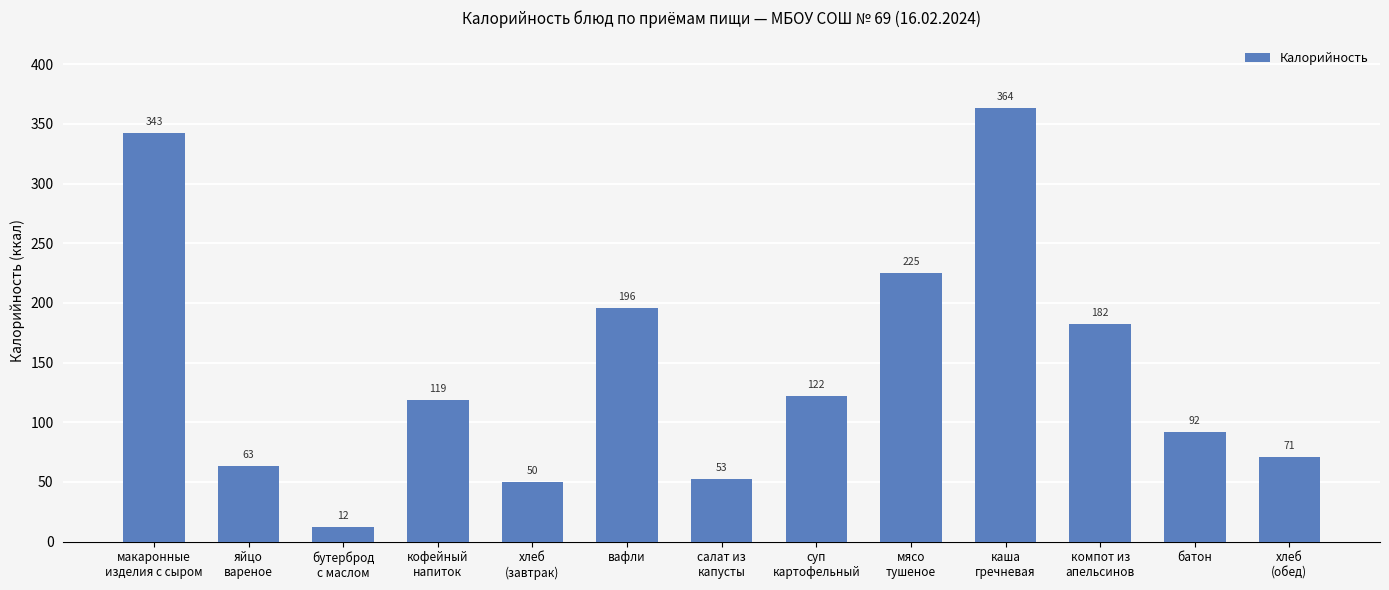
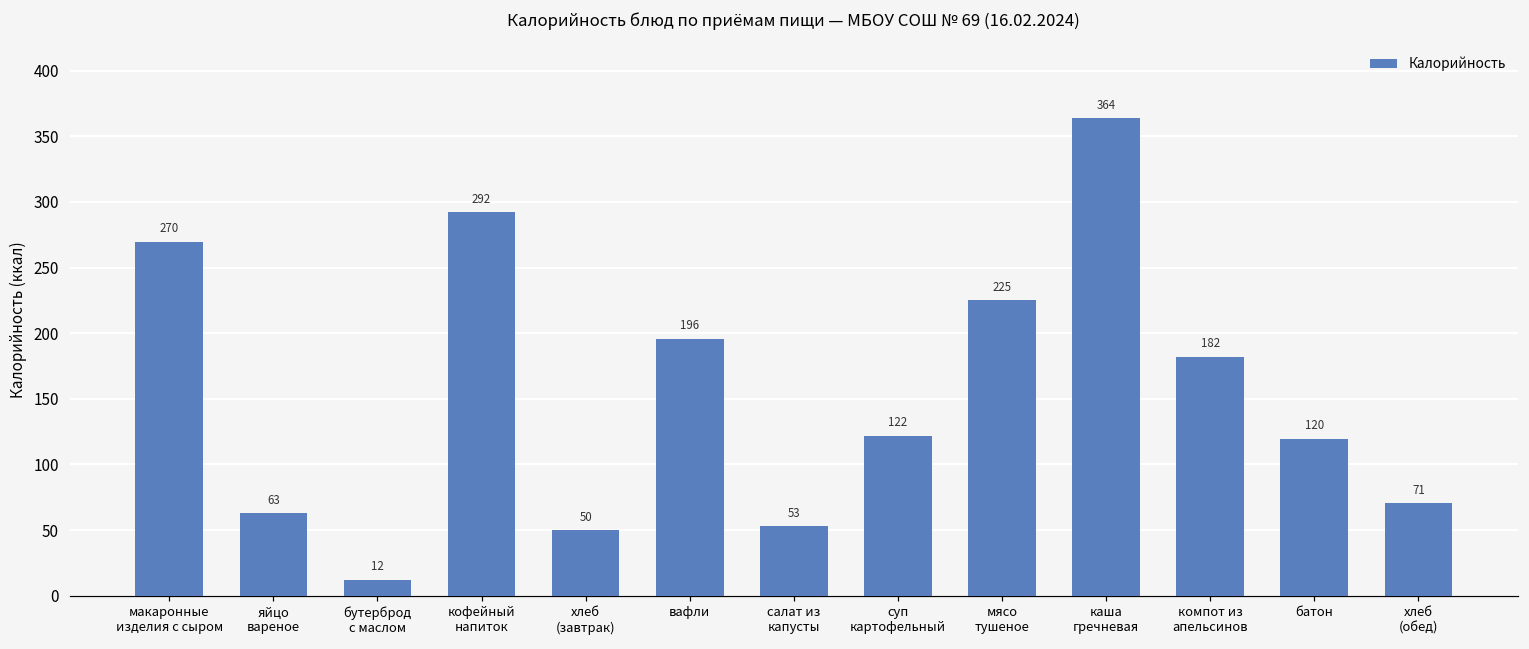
  {
-   "макаронные изделия с сыром": 343,
+   "макаронные изделия с сыром": 270,
    "яйцо вареное": 63,
    "бутерброд с маслом": 12,
-   "кофейный напиток": 119,
+   "кофейный напиток": 292,
    "хлеб (завтрак)": 50,
    "вафли": 196,
    "салат из капусты": 53,
    "суп картофельный": 122,
    "мясо тушеное": 225,
    "каша гречневая": 364,
    "компот из апельсинов": 182,
-   "батон": 92,
+   "батон": 120,
    "хлеб (обед)": 71
  }
